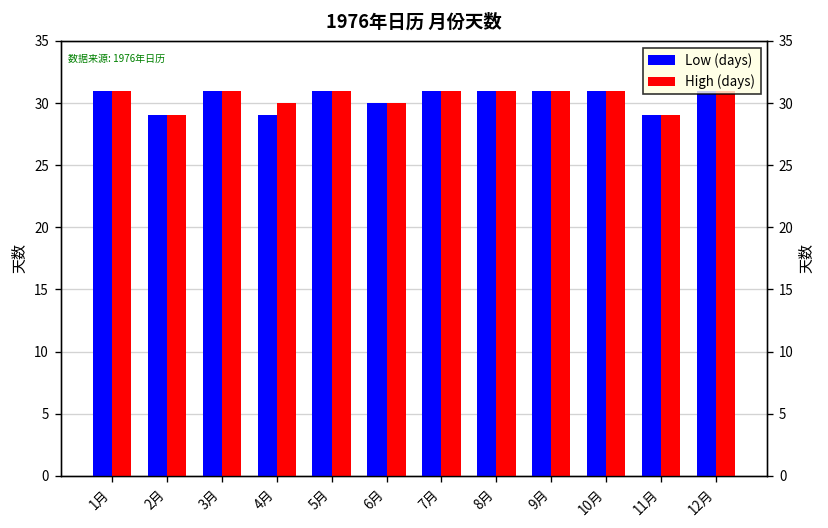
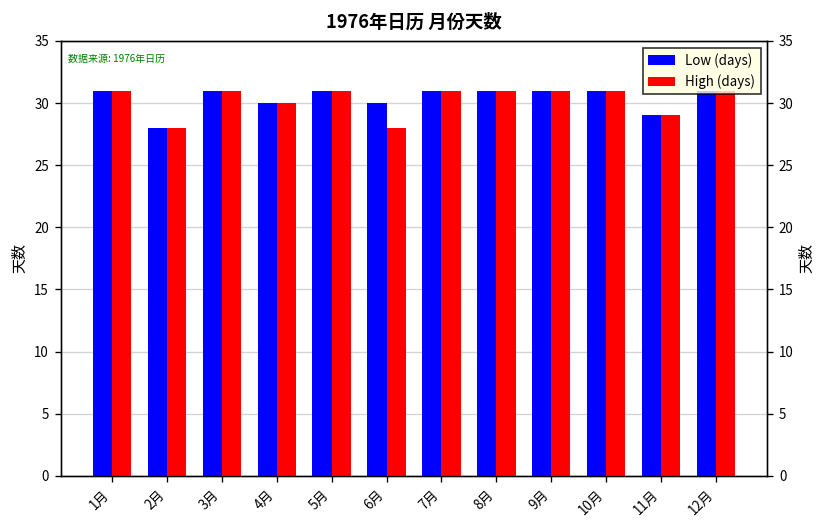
  {
    "Low (days)": {
-     "2月": 29,
+     "2月": 28,
      "3月": 31,
-     "4月": 29,
+     "4月": 30,
      "5月": 31,
      "6月": 30,
      "7月": 31,
      "8月": 31,
      "9月": 31,
      "10月": 31,
      "11月": 29
    },
    "High (days)": {
-     "2月": 29,
+     "2月": 28,
      "3月": 31,
      "4月": 30,
      "5月": 31,
-     "6月": 30,
+     "6月": 28,
      "7月": 31,
      "8月": 31,
      "9月": 31,
      "10月": 31,
      "11月": 29
    }
  }
